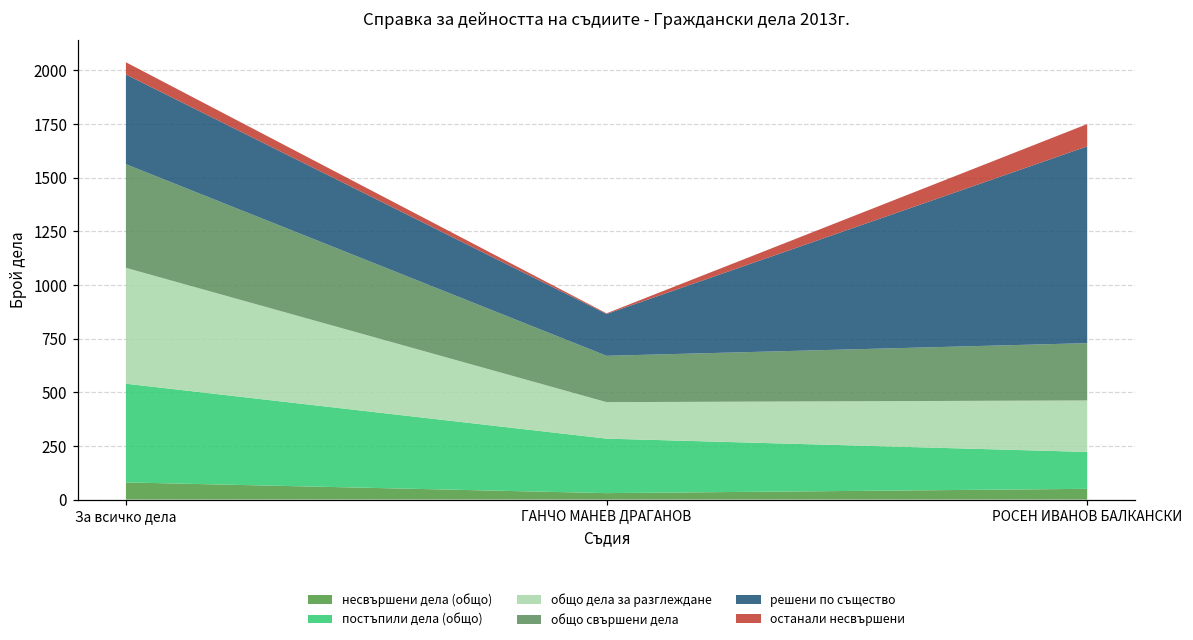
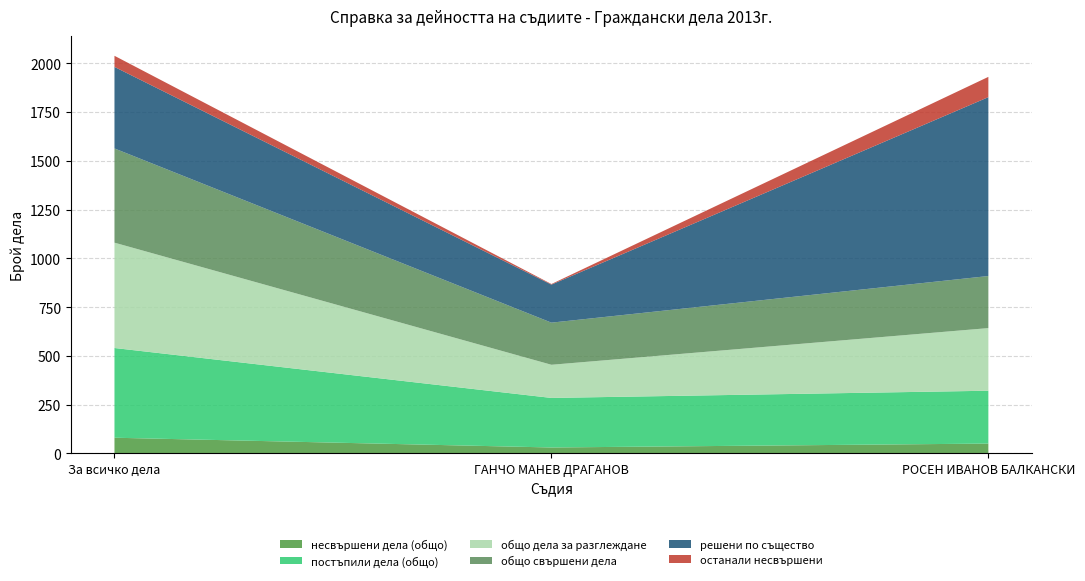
  {
    "постъпили дела (общо)": {
      "За всичко дела": 460,
      "ГАНЧО МАНЕВ ДРАГАНОВ": 250,
-     "РОСЕН ИВАНОВ БАЛКАНСКИ": 170
+     "РОСЕН ИВАНОВ БАЛКАНСКИ": 270
    },
    "общо дела за разглеждане": {
      "За всичко дела": 540,
      "ГАНЧО МАНЕВ ДРАГАНОВ": 170,
-     "РОСЕН ИВАНОВ БАЛКАНСКИ": 240
+     "РОСЕН ИВАНОВ БАЛКАНСКИ": 320
    },
    "решени по същество": {
      "За всичко дела": 420,
      "РОСЕН ИВАНОВ БАЛКАНСКИ": 920
    },
    "останали несвършени": {
      "За всичко дела": 60,
      "РОСЕН ИВАНОВ БАЛКАНСКИ": 100
    }
  }
